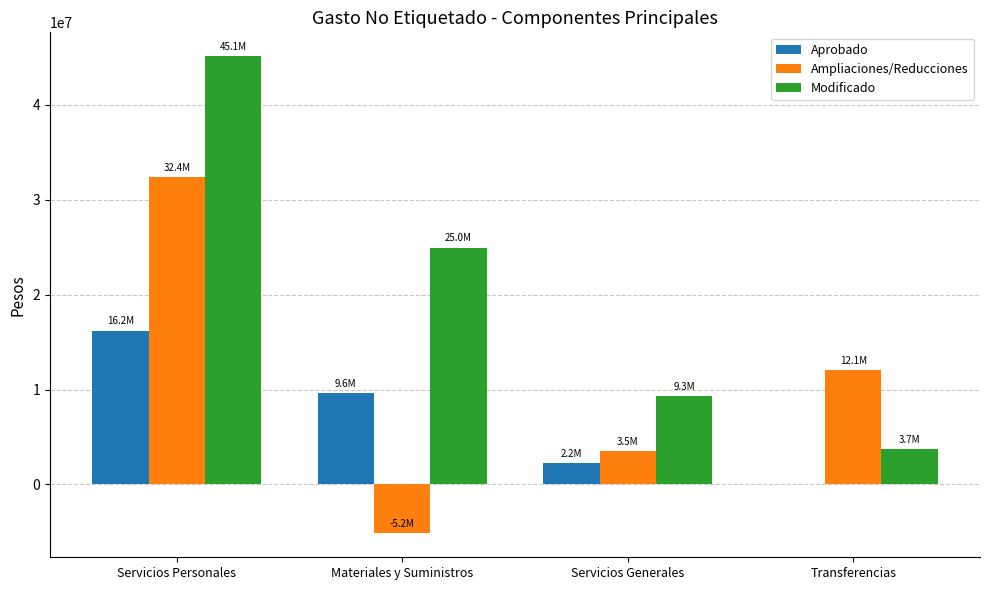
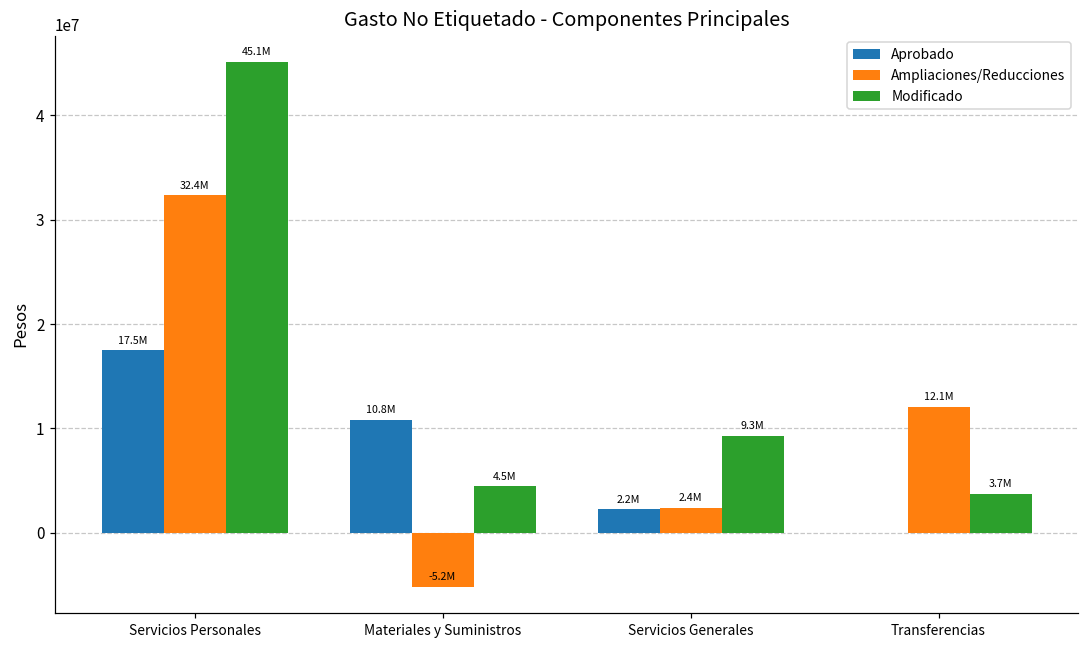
  {
    "Aprobado": {
-     "Servicios Personales": "16.2M",
-     "Materiales y Suministros": "9.6M",
+     "Servicios Personales": "17.5M",
+     "Materiales y Suministros": "10.8M",
      "Servicios Generales": "2.2M"
    },
    "Ampliaciones/Reducciones": {
      "Servicios Personales": "32.4M",
      "Materiales y Suministros": "-5.2M",
-     "Servicios Generales": "3.5M",
+     "Servicios Generales": "2.4M",
      "Transferencias": "12.1M"
    },
    "Modificado": {
      "Servicios Personales": "45.1M",
-     "Materiales y Suministros": "25.0M",
+     "Materiales y Suministros": "4.5M",
      "Servicios Generales": "9.3M",
      "Transferencias": "3.7M"
    }
  }
